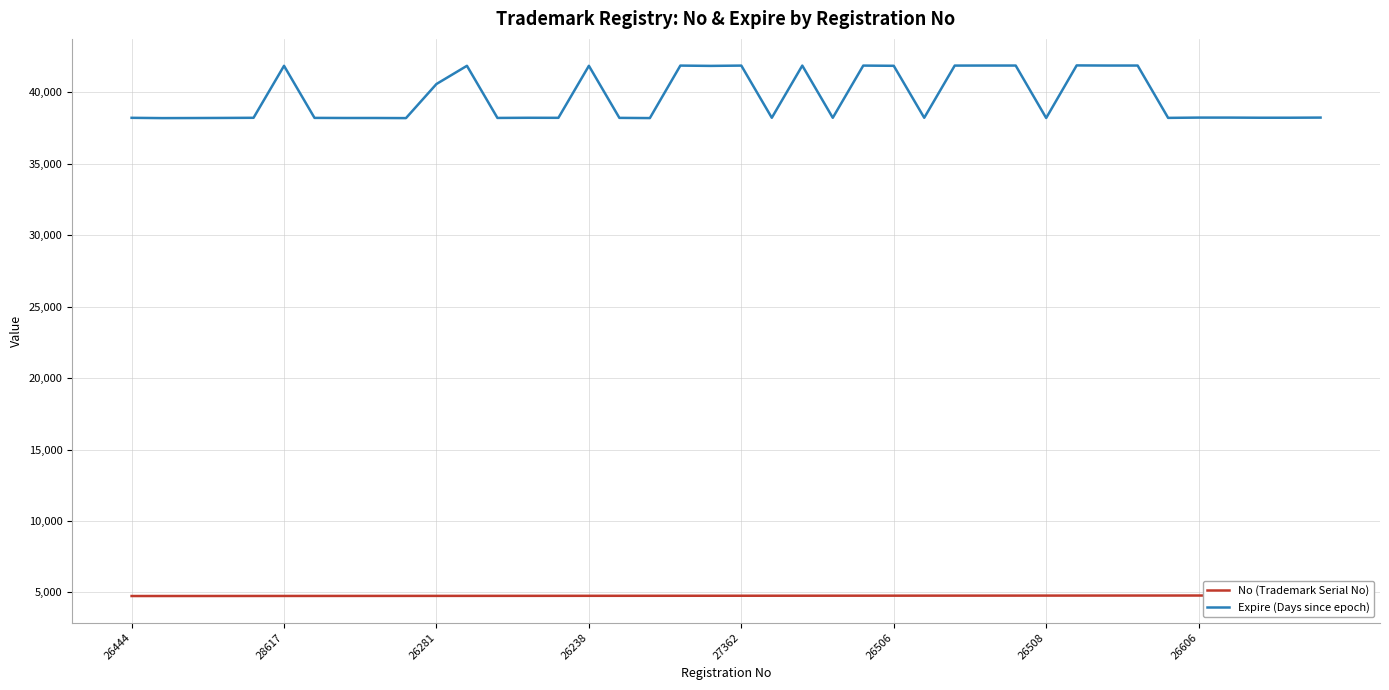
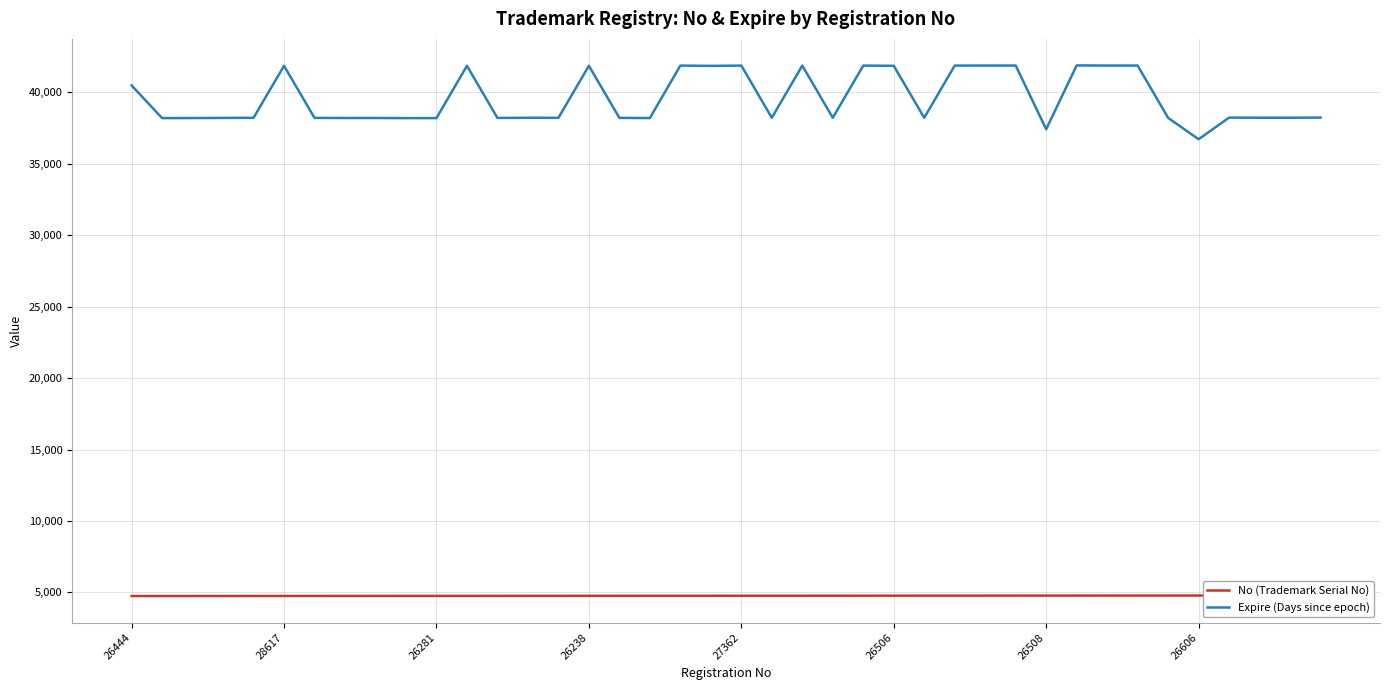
  {
    "No (Trademark Serial No)": {
      "26444": "4,800",
      "28617": "4,800",
      "26281": "4,800",
      "26238": "4,800",
      "27362": "4,800",
      "26506": "4,800",
      "26508": "4,800",
      "26606": "4,800"
    },
    "Expire (Days since epoch)": {
-     "26444": "38,200",
+     "26444": "40,500",
      "28617": "41,900",
-     "26281": "40,600",
+     "26281": "38,200",
      "26238": "41,900",
      "27362": "41,900",
      "26506": "41,900",
-     "26508": "38,200",
-     "26606": "38,200"
+     "26508": "37,400",
+     "26606": "36,700"
    }
  }
